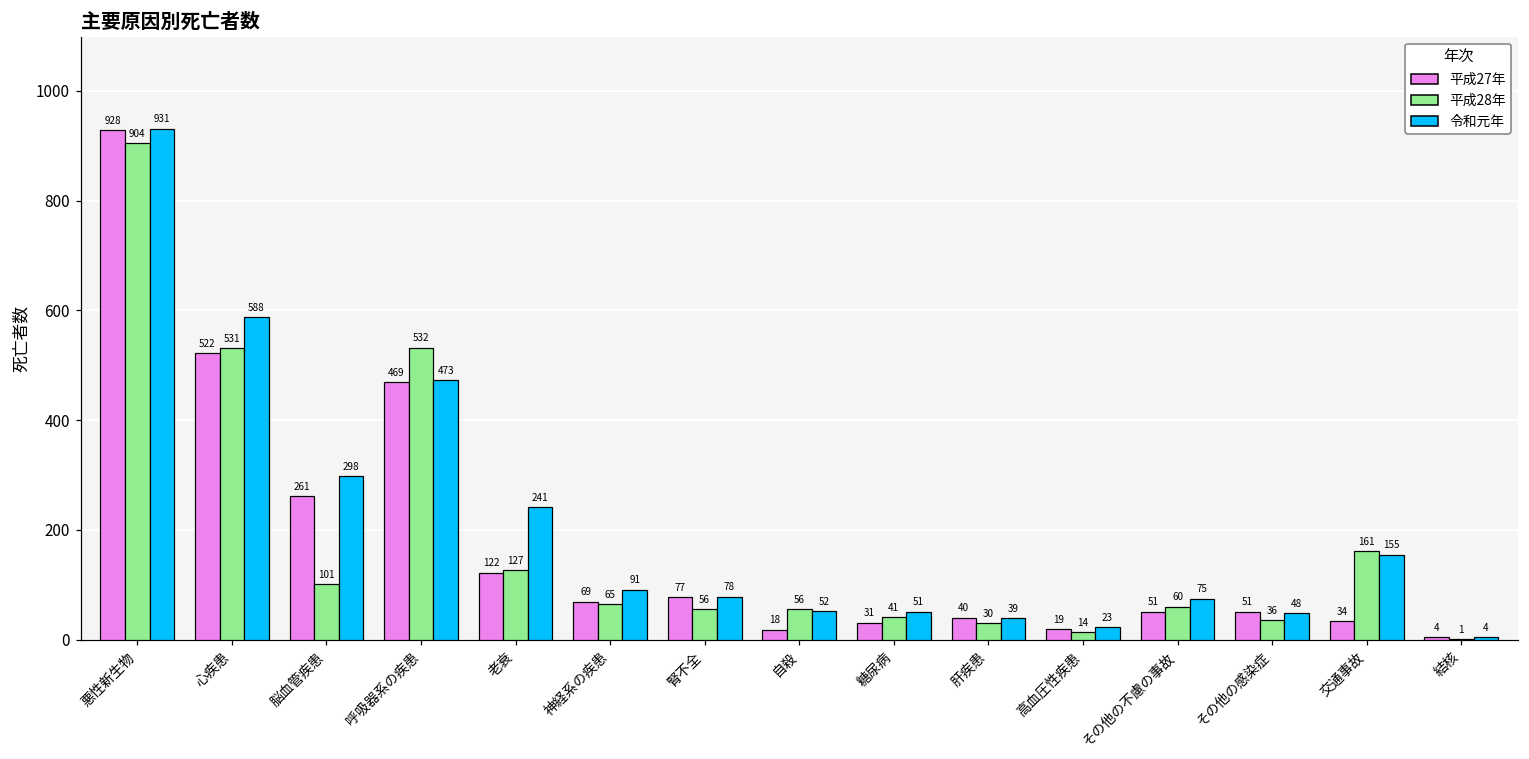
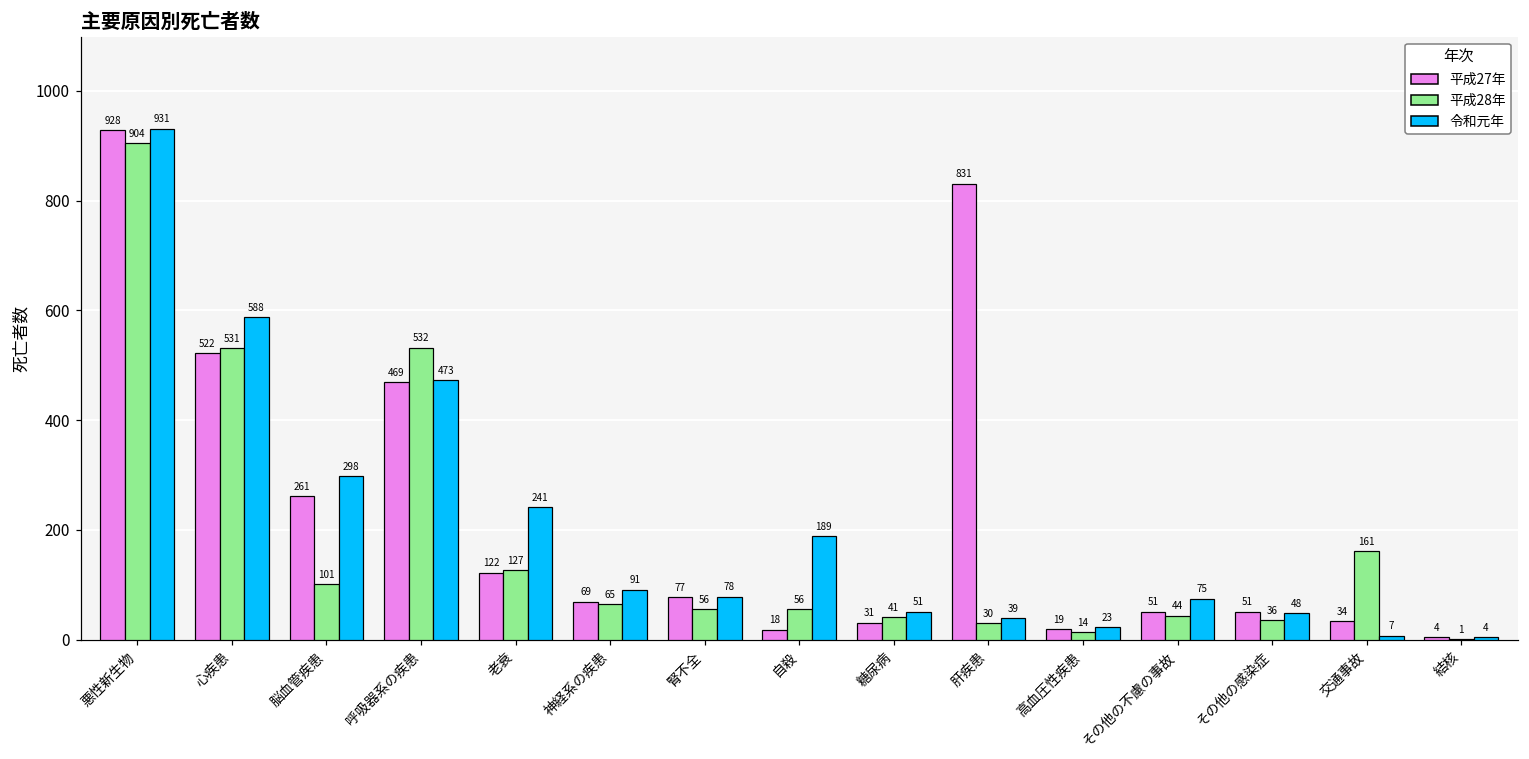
  {
    "平成27年": {
      "悪性新生物": 928,
      "心疾患": 522,
      "脳血管疾患": 261,
      "呼吸器系の疾患": 469,
      "老衰": 122,
      "神経系の疾患": 69,
      "腎不全": 77,
      "自殺": 18,
      "糖尿病": 31,
-     "肝疾患": 40,
+     "肝疾患": 831,
      "高血圧性疾患": 19,
      "その他の不慮の事故": 51,
      "その他の感染症": 51,
      "交通事故": 34,
      "結核": 4
    },
    "平成28年": {
      "悪性新生物": 904,
      "心疾患": 531,
      "脳血管疾患": 101,
      "呼吸器系の疾患": 532,
      "老衰": 127,
      "神経系の疾患": 65,
      "腎不全": 56,
      "自殺": 56,
      "糖尿病": 41,
      "肝疾患": 30,
      "高血圧性疾患": 14,
-     "その他の不慮の事故": 60,
+     "その他の不慮の事故": 44,
      "その他の感染症": 36,
      "交通事故": 161,
      "結核": 1
    },
    "令和元年": {
      "悪性新生物": 931,
      "心疾患": 588,
      "脳血管疾患": 298,
      "呼吸器系の疾患": 473,
      "老衰": 241,
      "神経系の疾患": 91,
      "腎不全": 78,
-     "自殺": 52,
+     "自殺": 189,
      "糖尿病": 51,
      "肝疾患": 39,
      "高血圧性疾患": 23,
      "その他の不慮の事故": 75,
      "その他の感染症": 48,
-     "交通事故": 155,
+     "交通事故": 7,
      "結核": 4
    }
  }
